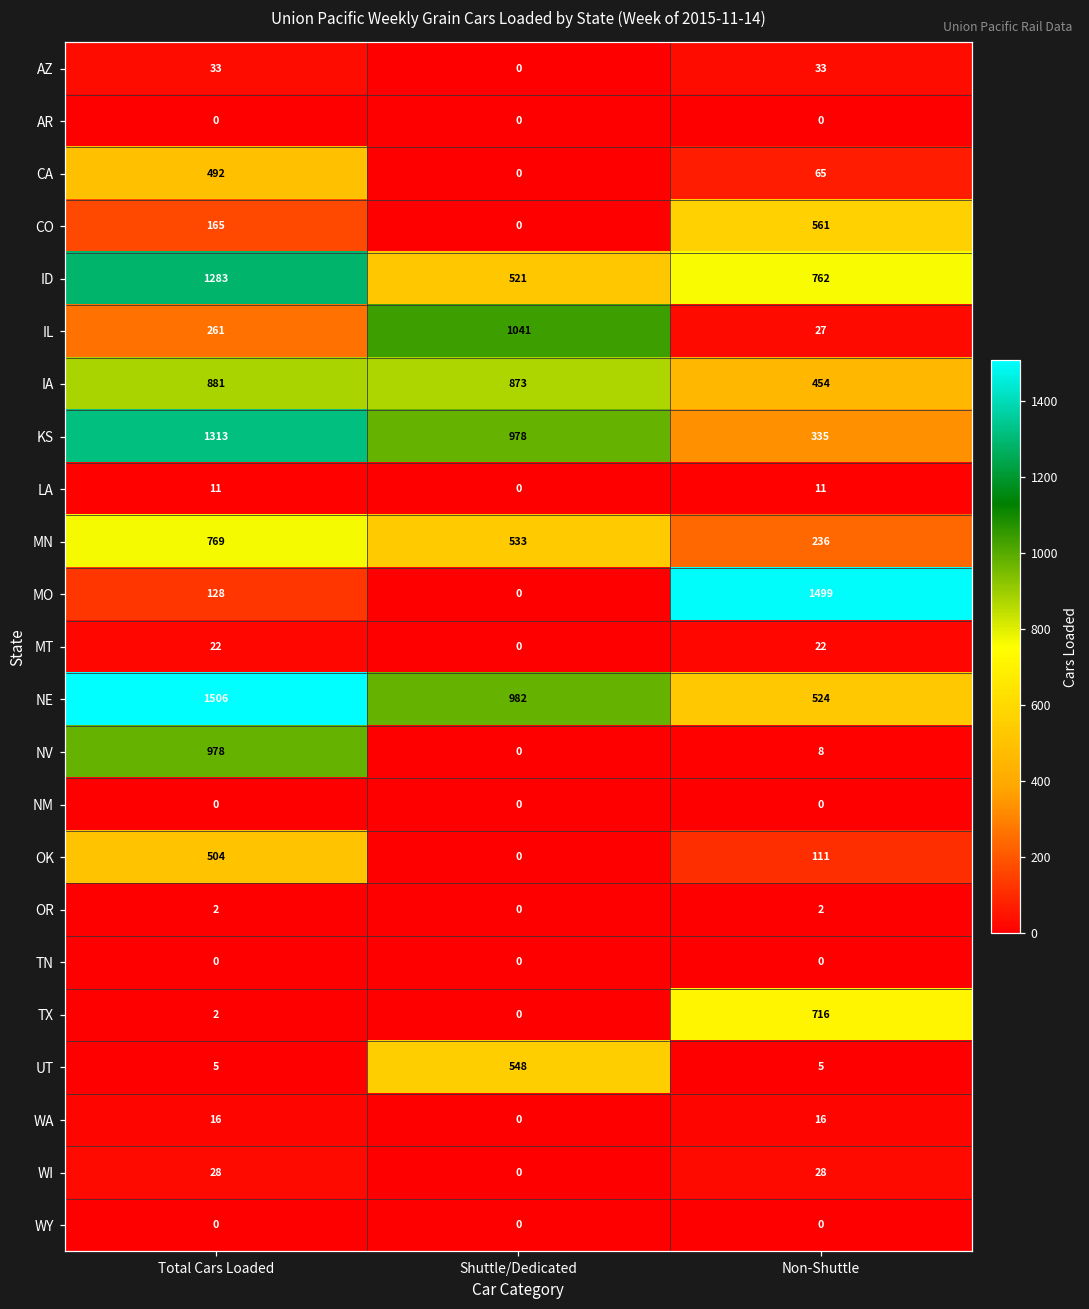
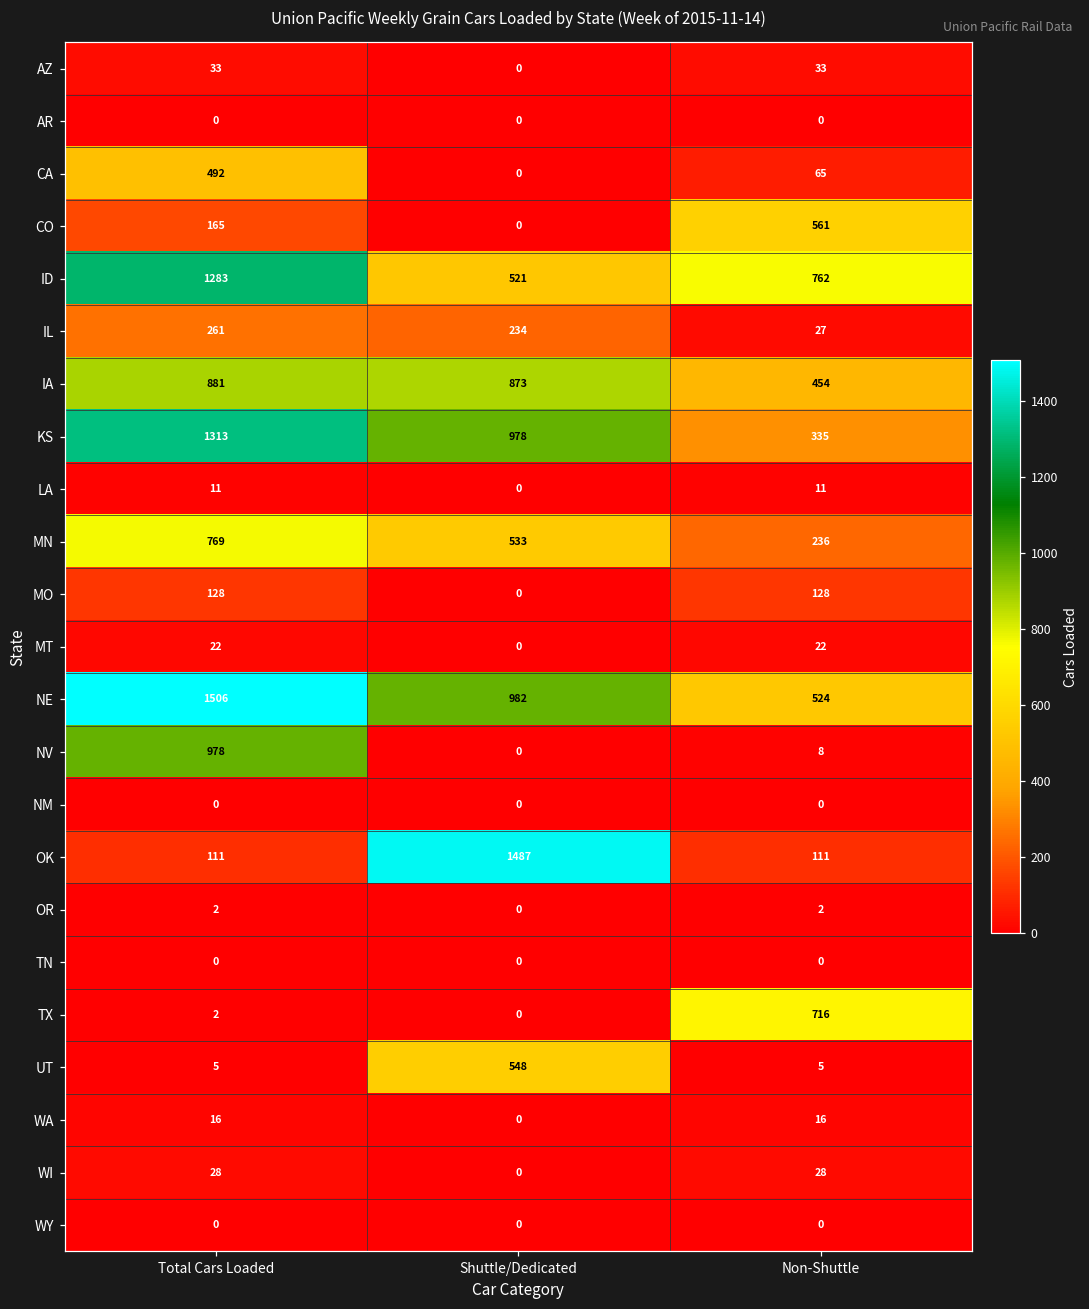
  {
    "AZ": {
      "Total Cars Loaded": 33,
      "Shuttle/Dedicated": 0,
      "Non-Shuttle": 33
    },
    "AR": {
      "Total Cars Loaded": 0,
      "Shuttle/Dedicated": 0,
      "Non-Shuttle": 0
    },
    "CA": {
      "Total Cars Loaded": 492,
      "Shuttle/Dedicated": 0,
      "Non-Shuttle": 65
    },
    "CO": {
      "Total Cars Loaded": 165,
      "Shuttle/Dedicated": 0,
      "Non-Shuttle": 561
    },
    "ID": {
      "Total Cars Loaded": 1283,
      "Shuttle/Dedicated": 521,
      "Non-Shuttle": 762
    },
    "IL": {
      "Total Cars Loaded": 261,
-     "Shuttle/Dedicated": 1041,
+     "Shuttle/Dedicated": 234,
      "Non-Shuttle": 27
    },
    "IA": {
      "Total Cars Loaded": 881,
      "Shuttle/Dedicated": 873,
      "Non-Shuttle": 454
    },
    "KS": {
      "Total Cars Loaded": 1313,
      "Shuttle/Dedicated": 978,
      "Non-Shuttle": 335
    },
    "LA": {
      "Total Cars Loaded": 11,
      "Shuttle/Dedicated": 0,
      "Non-Shuttle": 11
    },
    "MN": {
      "Total Cars Loaded": 769,
      "Shuttle/Dedicated": 533,
      "Non-Shuttle": 236
    },
    "MO": {
      "Total Cars Loaded": 128,
      "Shuttle/Dedicated": 0,
-     "Non-Shuttle": 1499
+     "Non-Shuttle": 128
    },
    "MT": {
      "Total Cars Loaded": 22,
      "Shuttle/Dedicated": 0,
      "Non-Shuttle": 22
    },
    "NE": {
      "Total Cars Loaded": 1506,
      "Shuttle/Dedicated": 982,
      "Non-Shuttle": 524
    },
    "NV": {
      "Total Cars Loaded": 978,
      "Shuttle/Dedicated": 0,
      "Non-Shuttle": 8
    },
    "NM": {
      "Total Cars Loaded": 0,
      "Shuttle/Dedicated": 0,
      "Non-Shuttle": 0
    },
    "OK": {
-     "Total Cars Loaded": 504,
-     "Shuttle/Dedicated": 0,
+     "Total Cars Loaded": 111,
+     "Shuttle/Dedicated": 1487,
      "Non-Shuttle": 111
    },
    "OR": {
      "Total Cars Loaded": 2,
      "Shuttle/Dedicated": 0,
      "Non-Shuttle": 2
    },
    "TN": {
      "Total Cars Loaded": 0,
      "Shuttle/Dedicated": 0,
      "Non-Shuttle": 0
    },
    "TX": {
      "Total Cars Loaded": 2,
      "Shuttle/Dedicated": 0,
      "Non-Shuttle": 716
    },
    "UT": {
      "Total Cars Loaded": 5,
      "Shuttle/Dedicated": 548,
      "Non-Shuttle": 5
    },
    "WA": {
      "Total Cars Loaded": 16,
      "Shuttle/Dedicated": 0,
      "Non-Shuttle": 16
    },
    "WI": {
      "Total Cars Loaded": 28,
      "Shuttle/Dedicated": 0,
      "Non-Shuttle": 28
    },
    "WY": {
      "Total Cars Loaded": 0,
      "Shuttle/Dedicated": 0,
      "Non-Shuttle": 0
    }
  }
